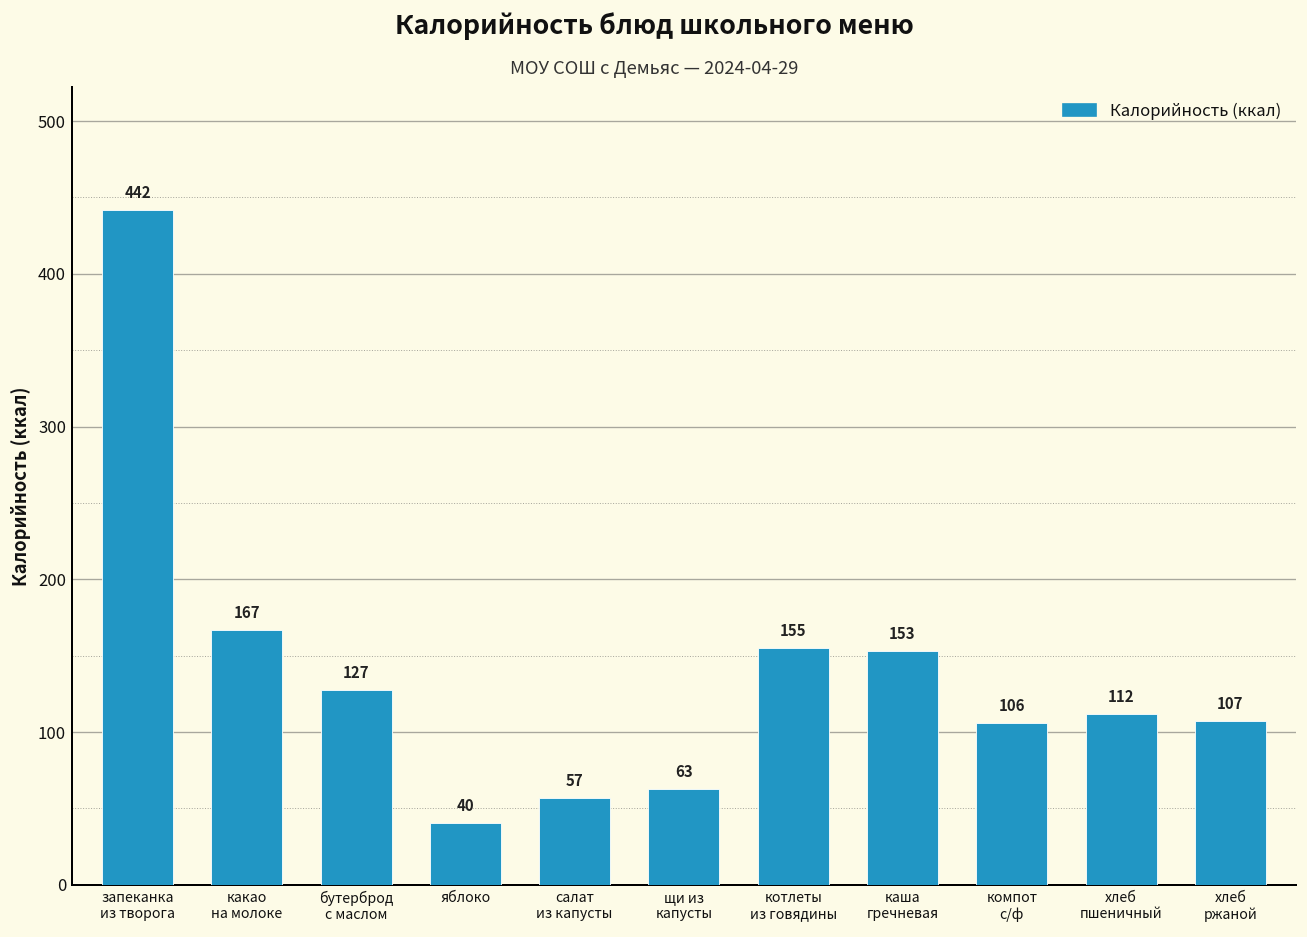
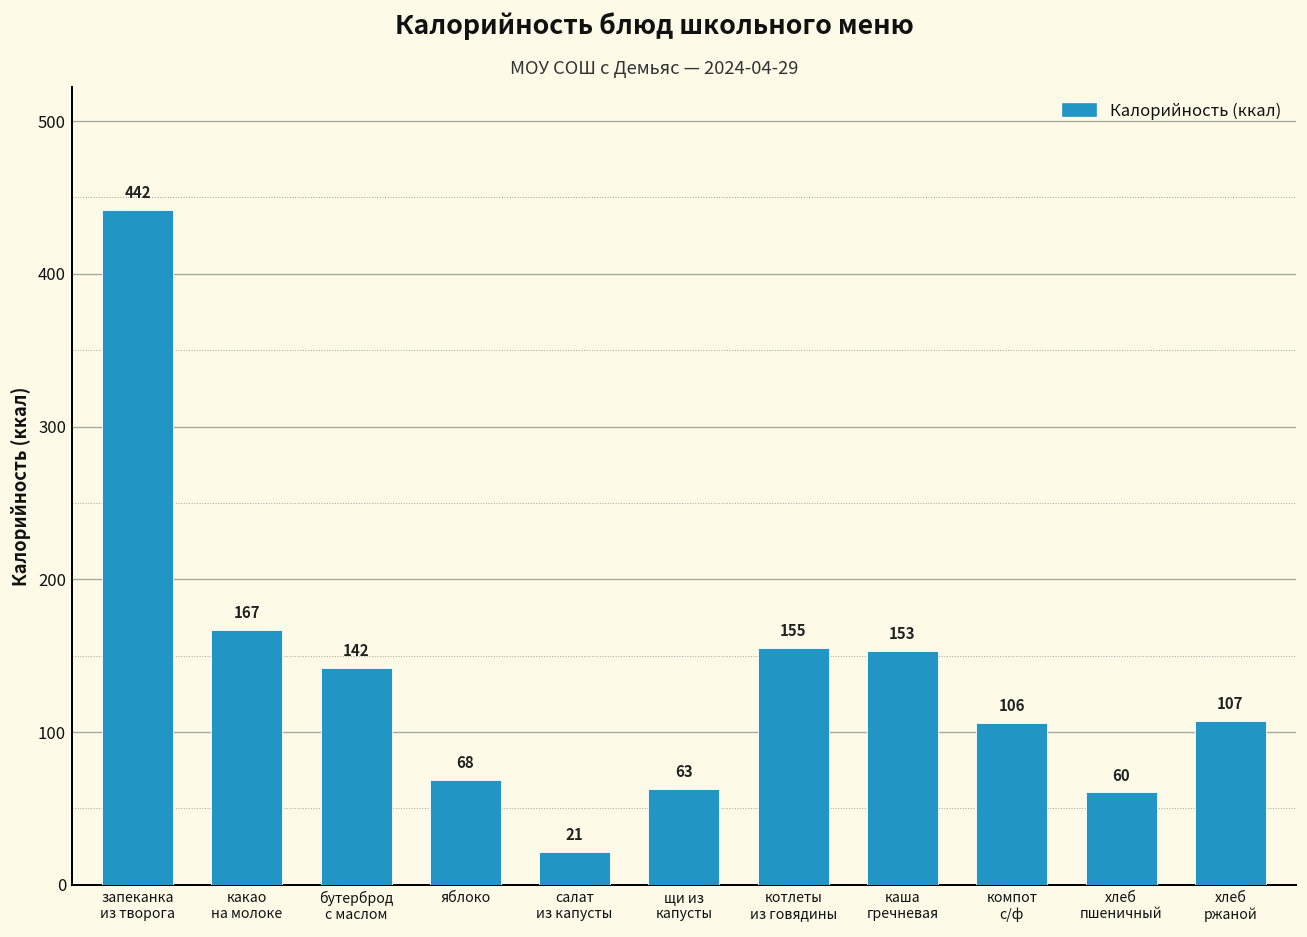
  {
    "запеканка из творога": 442,
    "какао на молоке": 167,
-   "бутерброд с маслом": 127,
-   "яблоко": 40,
-   "салат из капусты": 57,
+   "бутерброд с маслом": 142,
+   "яблоко": 68,
+   "салат из капусты": 21,
    "щи из капусты": 63,
    "котлеты из говядины": 155,
    "каша гречневая": 153,
    "компот с/ф": 106,
-   "хлеб пшеничный": 112,
+   "хлеб пшеничный": 60,
    "хлеб ржаной": 107
  }
